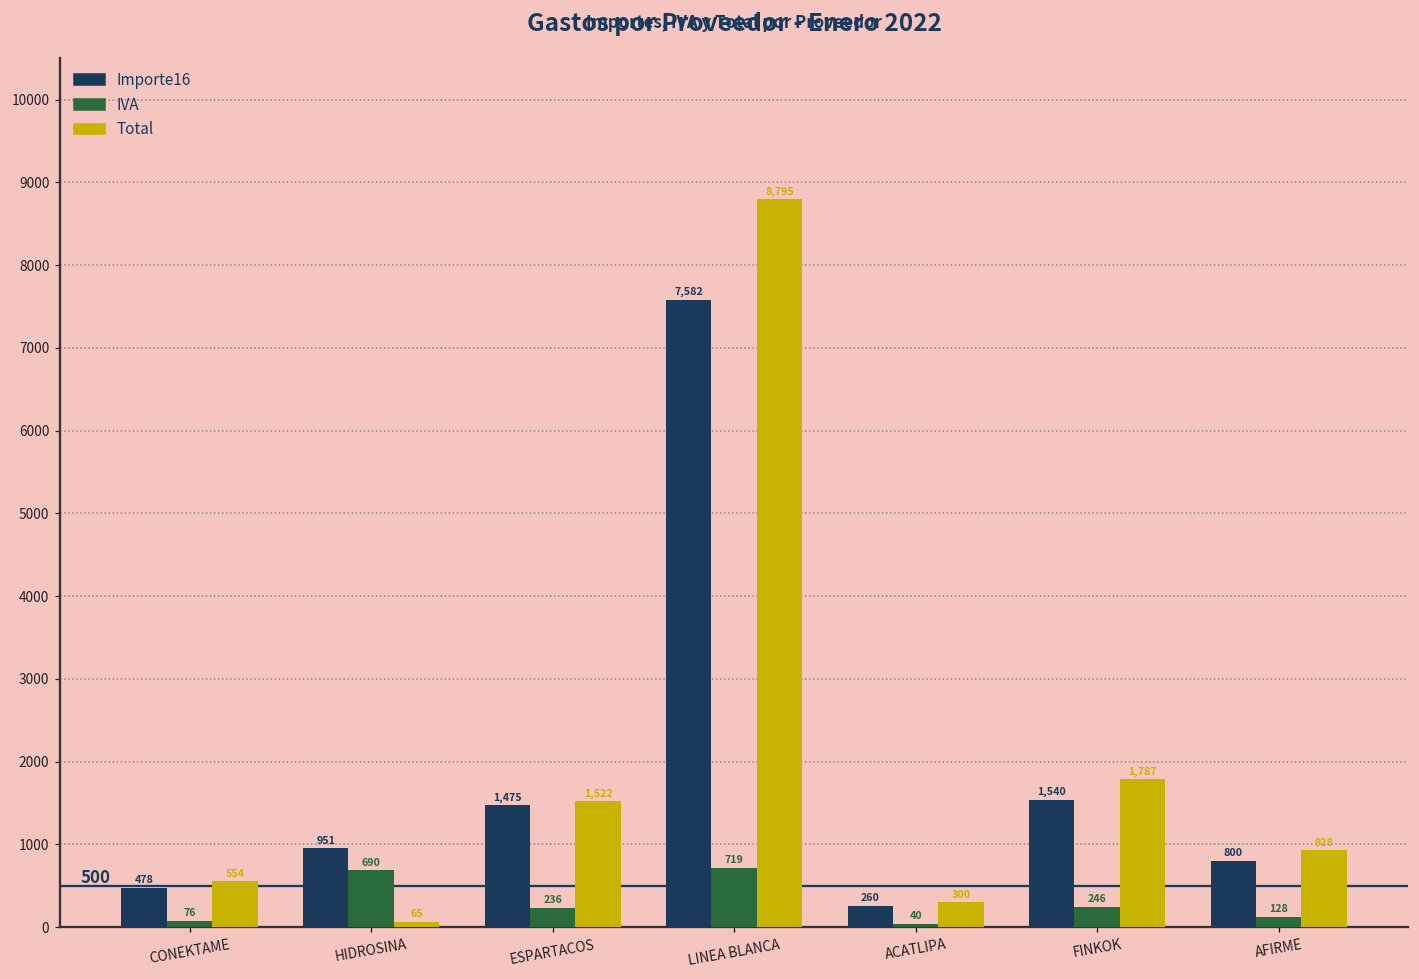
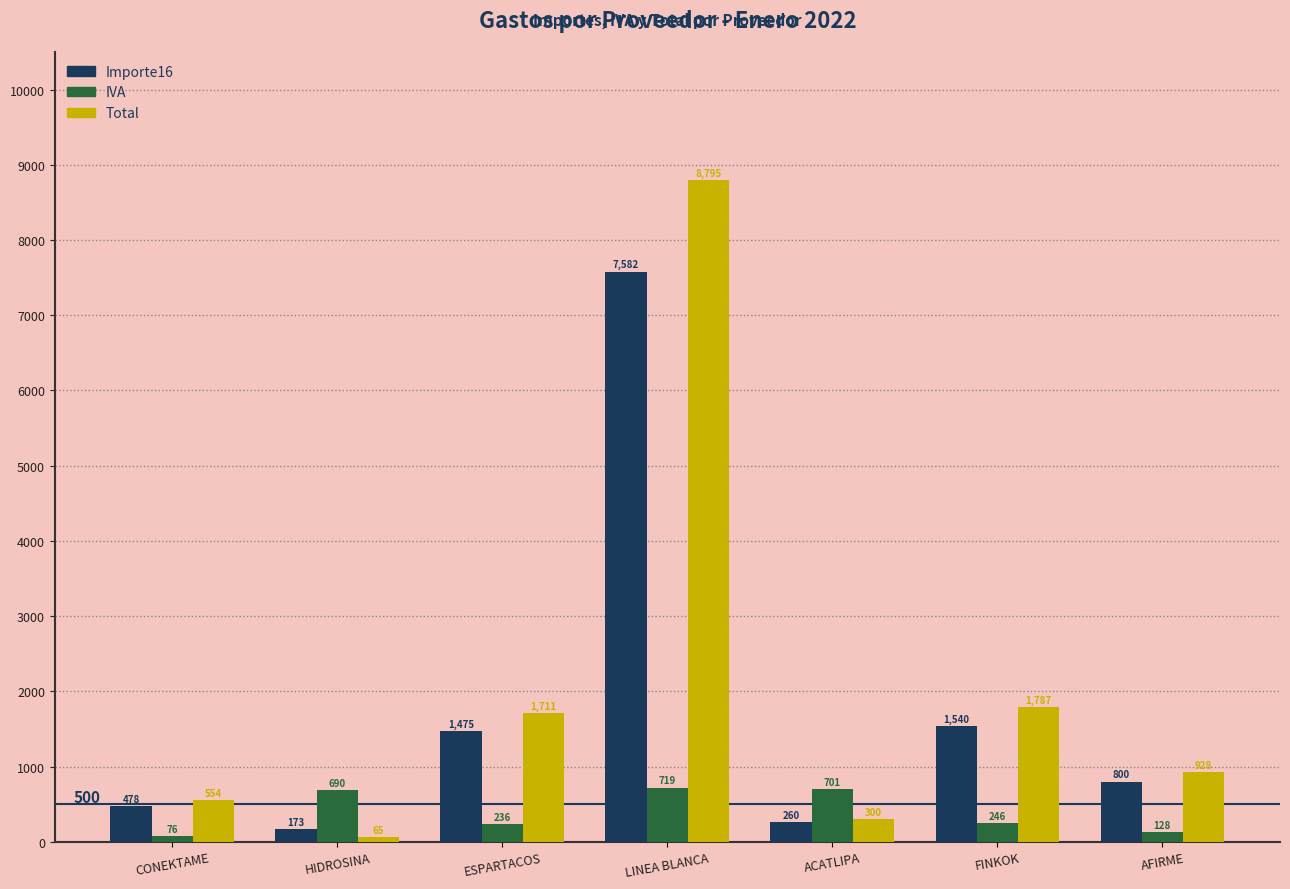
  {
    "Importe16": {
      "CONEKTAME": "478",
-     "HIDROSINA": "951",
+     "HIDROSINA": "173",
      "ESPARTACOS": "1,475",
      "LINEA BLANCA": "7,582",
      "ACATLIPA": "260",
      "FINKOK": "1,540",
      "AFIRME": "800"
    },
    "IVA": {
      "CONEKTAME": "76",
      "HIDROSINA": "690",
      "ESPARTACOS": "236",
      "LINEA BLANCA": "719",
-     "ACATLIPA": "40",
+     "ACATLIPA": "701",
      "FINKOK": "246",
      "AFIRME": "128"
    },
    "Total": {
      "CONEKTAME": "554",
      "HIDROSINA": "65",
-     "ESPARTACOS": "1,522",
+     "ESPARTACOS": "1,711",
      "LINEA BLANCA": "8,795",
      "ACATLIPA": "300",
      "FINKOK": "1,787",
      "AFIRME": "928"
    }
  }
